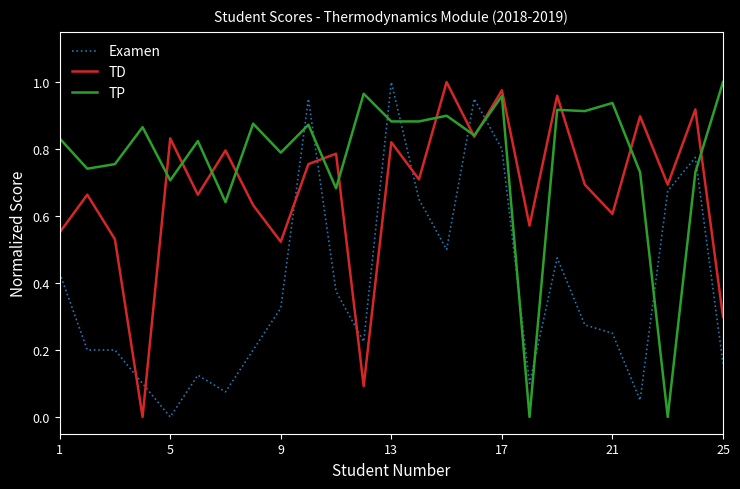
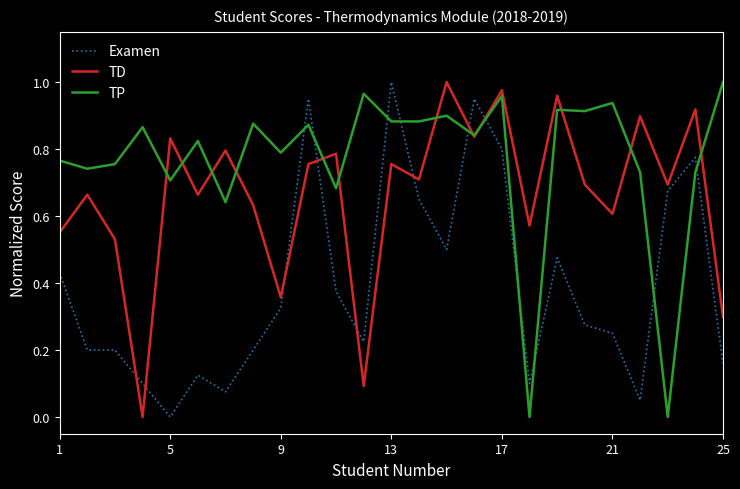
  {
    "Examen": {
      "1": 0.43,
      "5": 0.00,
      "9": 0.32,
      "13": 1.00,
      "17": 0.80,
      "21": 0.25,
      "25": 0.16
    },
    "TD": {
      "1": 0.55,
      "5": 0.83,
-     "9": 0.52,
-     "13": 0.82,
+     "9": 0.36,
+     "13": 0.76,
      "17": 0.98,
      "21": 0.61,
      "25": 0.30
    },
    "TP": {
-     "1": 0.83,
+     "1": 0.77,
      "5": 0.71,
      "9": 0.79,
      "13": 0.88,
      "17": 0.96,
      "21": 0.94,
      "25": 1.00
    }
  }
